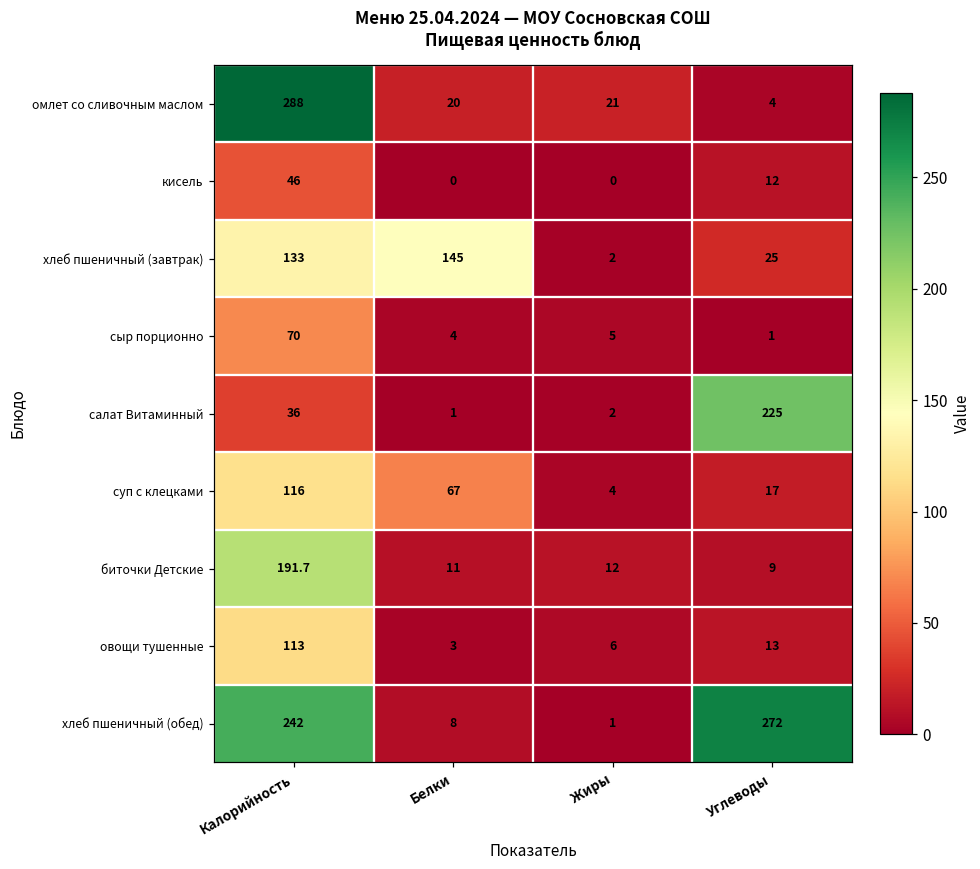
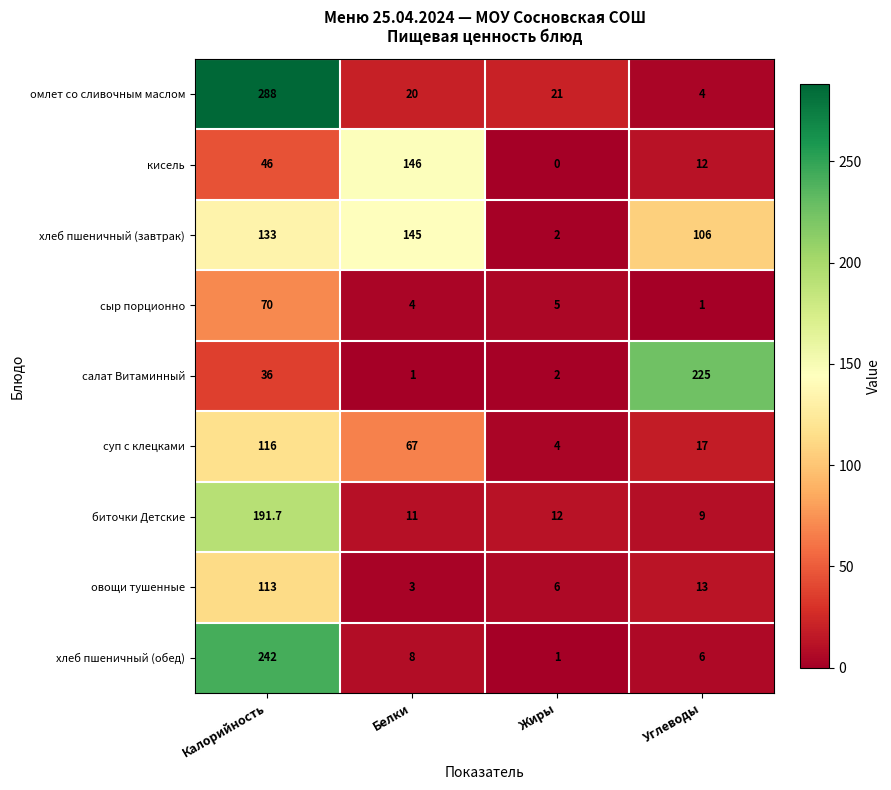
  {
    "омлет со сливочным маслом": {
      "Калорийность": 288,
      "Белки": 20,
      "Жиры": 21,
      "Углеводы": 4
    },
    "кисель": {
      "Калорийность": 46,
-     "Белки": 0,
+     "Белки": 146,
      "Жиры": 0,
      "Углеводы": 12
    },
    "хлеб пшеничный (завтрак)": {
      "Калорийность": 133,
      "Белки": 145,
      "Жиры": 2,
-     "Углеводы": 25
+     "Углеводы": 106
    },
    "сыр порционно": {
      "Калорийность": 70,
      "Белки": 4,
      "Жиры": 5,
      "Углеводы": 1
    },
    "салат Витаминный": {
      "Калорийность": 36,
      "Белки": 1,
      "Жиры": 2,
      "Углеводы": 225
    },
    "суп с клецками": {
      "Калорийность": 116,
      "Белки": 67,
      "Жиры": 4,
      "Углеводы": 17
    },
    "биточки Детские": {
      "Калорийность": 191.7,
      "Белки": 11,
      "Жиры": 12,
      "Углеводы": 9
    },
    "овощи тушенные": {
      "Калорийность": 113,
      "Белки": 3,
      "Жиры": 6,
      "Углеводы": 13
    },
    "хлеб пшеничный (обед)": {
      "Калорийность": 242,
      "Белки": 8,
      "Жиры": 1,
-     "Углеводы": 272
+     "Углеводы": 6
    }
  }
